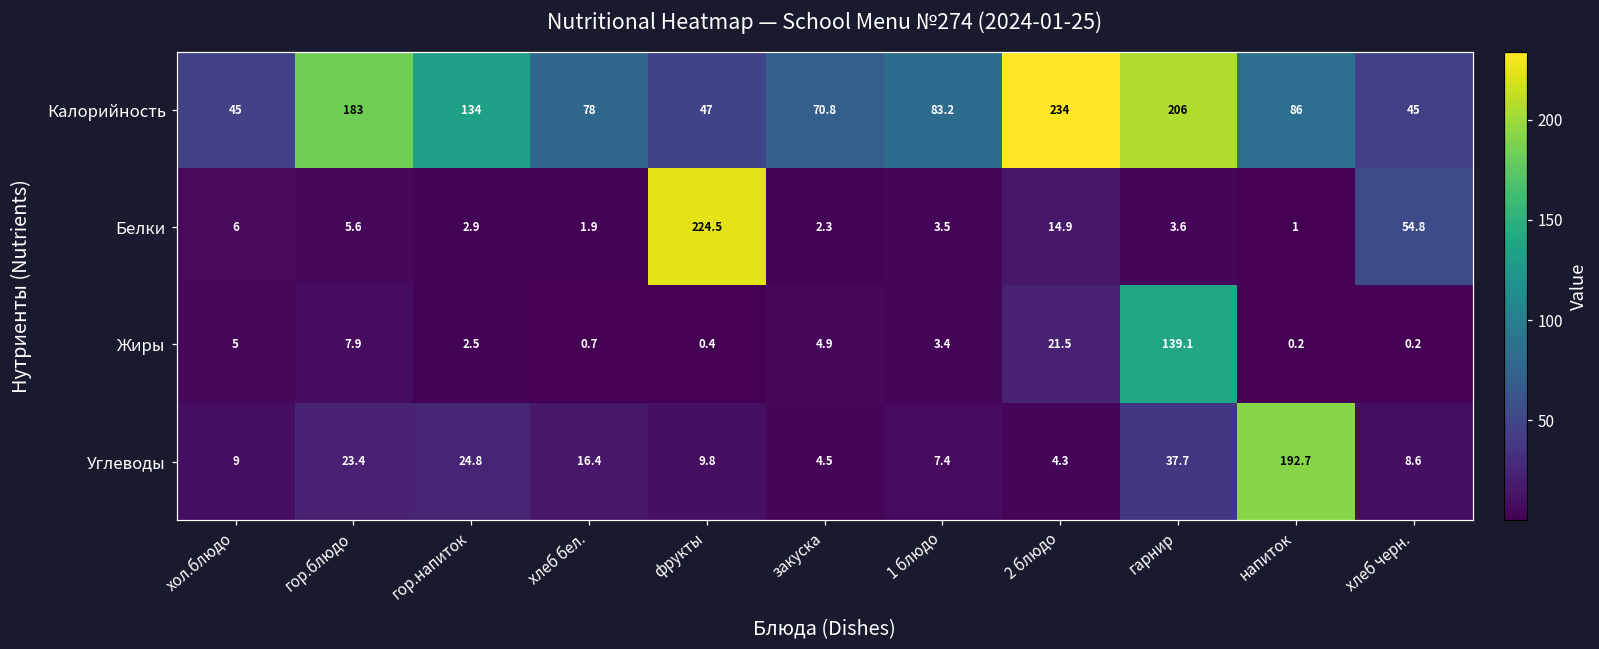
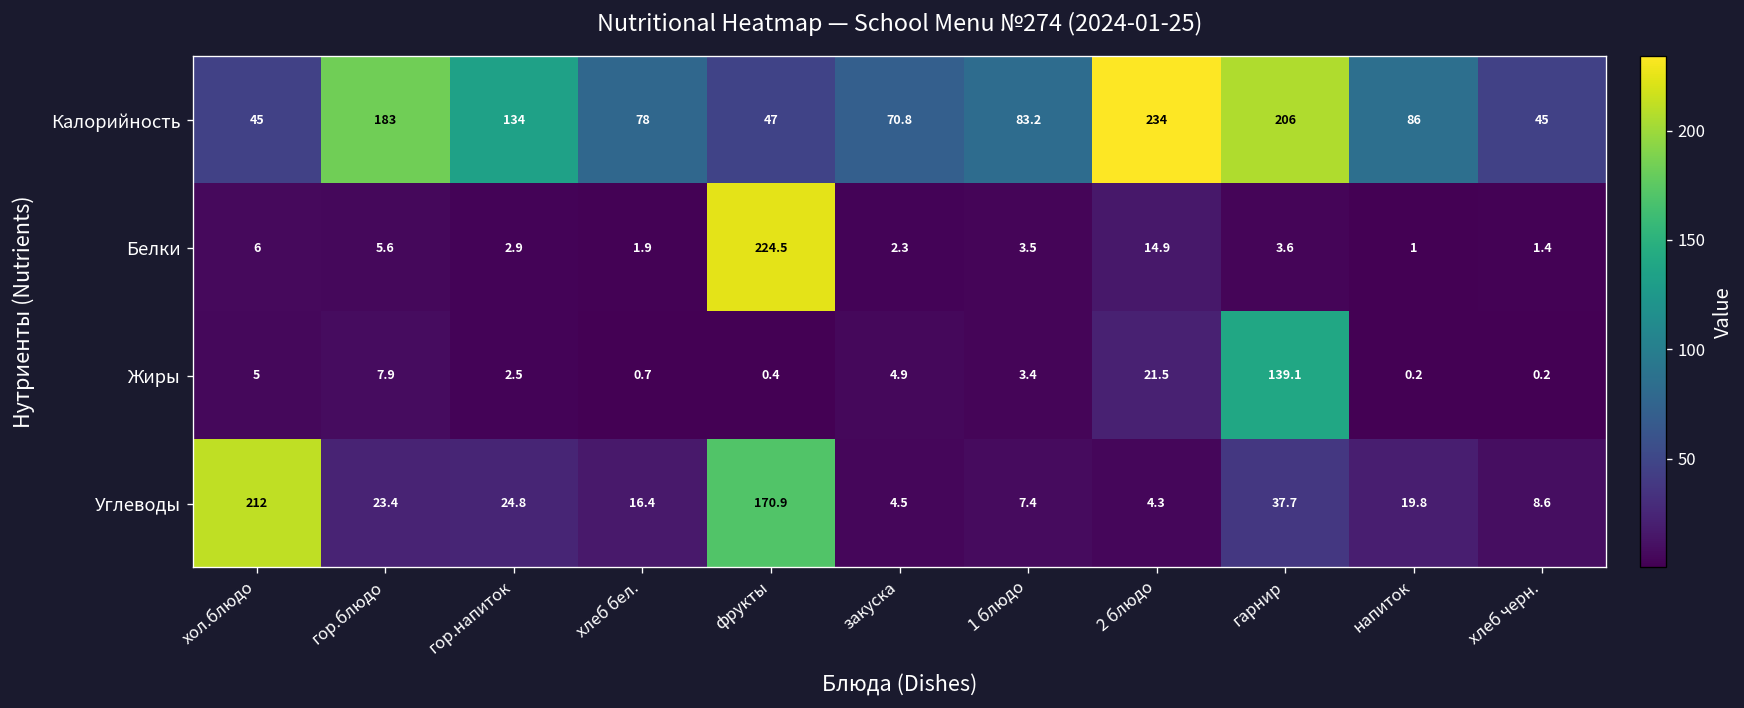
  {
    "Калорийность": {
      "хол.блюдо": 45,
      "гор.блюдо": 183,
      "гор.напиток": 134,
      "хлеб бел.": 78,
      "фрукты": 47,
      "закуска": 70.8,
      "1 блюдо": 83.2,
      "2 блюдо": 234,
      "гарнир": 206,
      "напиток": 86,
      "хлеб черн.": 45
    },
    "Белки": {
      "хол.блюдо": 6,
      "гор.блюдо": 5.6,
      "гор.напиток": 2.9,
      "хлеб бел.": 1.9,
      "фрукты": 224.5,
      "закуска": 2.3,
      "1 блюдо": 3.5,
      "2 блюдо": 14.9,
      "гарнир": 3.6,
      "напиток": 1,
-     "хлеб черн.": 54.8
+     "хлеб черн.": 1.4
    },
    "Жиры": {
      "хол.блюдо": 5,
      "гор.блюдо": 7.9,
      "гор.напиток": 2.5,
      "хлеб бел.": 0.7,
      "фрукты": 0.4,
      "закуска": 4.9,
      "1 блюдо": 3.4,
      "2 блюдо": 21.5,
      "гарнир": 139.1,
      "напиток": 0.2,
      "хлеб черн.": 0.2
    },
    "Углеводы": {
-     "хол.блюдо": 9,
+     "хол.блюдо": 212,
      "гор.блюдо": 23.4,
      "гор.напиток": 24.8,
      "хлеб бел.": 16.4,
-     "фрукты": 9.8,
+     "фрукты": 170.9,
      "закуска": 4.5,
      "1 блюдо": 7.4,
      "2 блюдо": 4.3,
      "гарнир": 37.7,
-     "напиток": 192.7,
+     "напиток": 19.8,
      "хлеб черн.": 8.6
    }
  }
